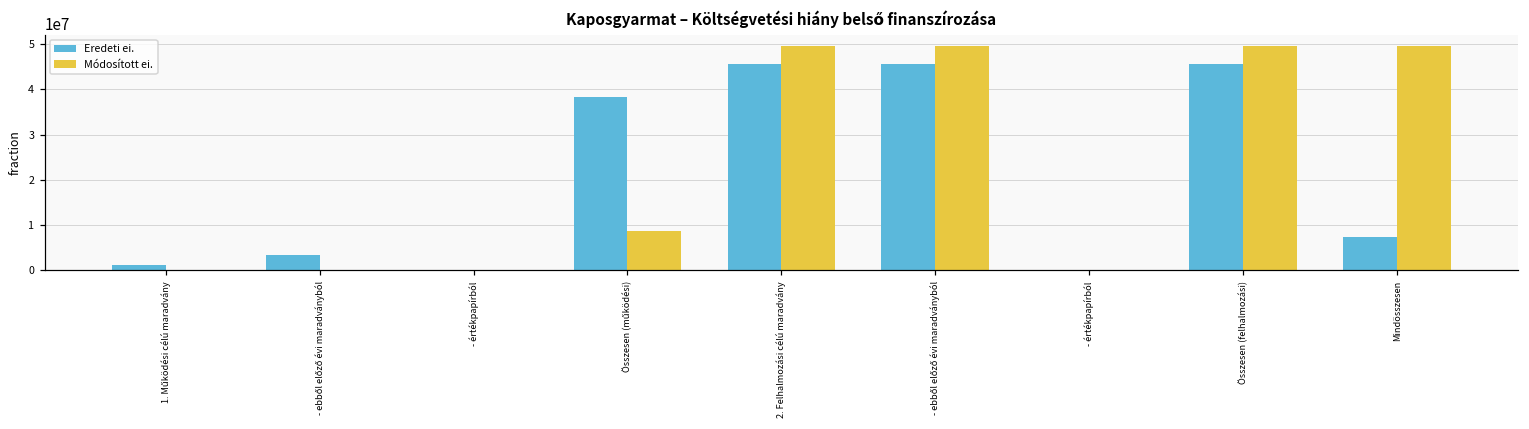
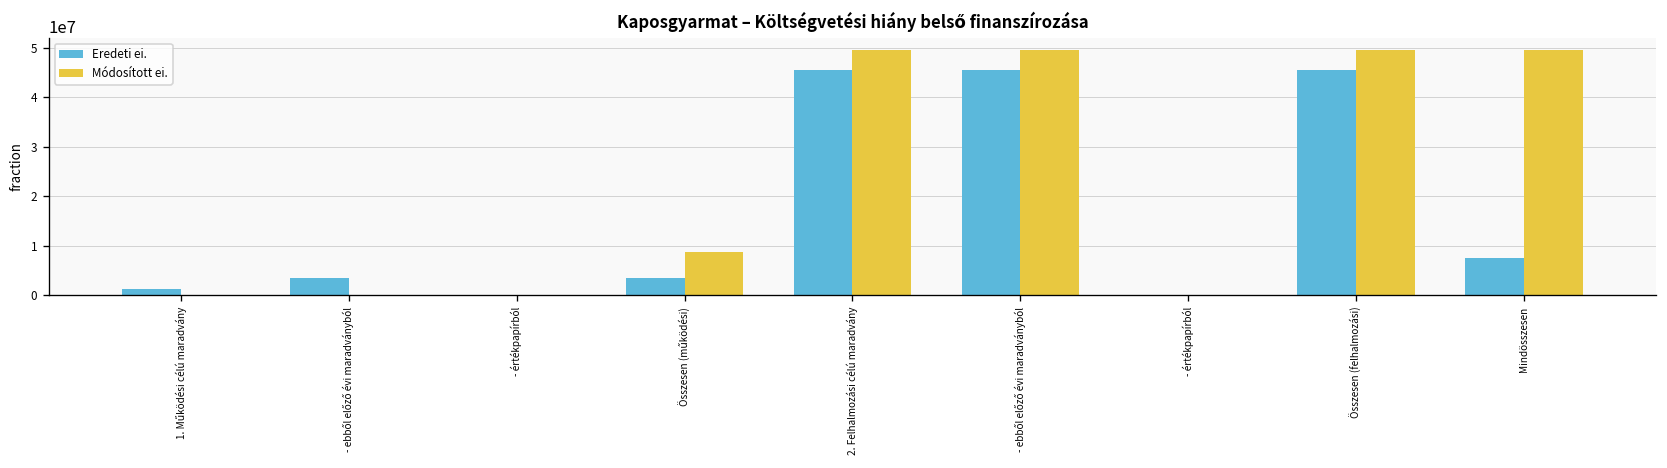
  {
    "Eredeti ei.": {
      "1. Működési célú maradvány": 1000000,
-     "Összesen (működési)": 38000000,
+     "Összesen (működési)": 3000000,
      "2. Felhalmozási célú maradvány": 46000000,
      "Összesen (felhalmozási)": 46000000,
      "Mindösszesen": 7000000
    },
    "Módosított ei.": {
      "1. Működési célú maradvány": 0,
      "Összesen (működési)": 9000000,
      "2. Felhalmozási célú maradvány": 50000000,
      "Összesen (felhalmozási)": 50000000,
      "Mindösszesen": 50000000
    }
  }
